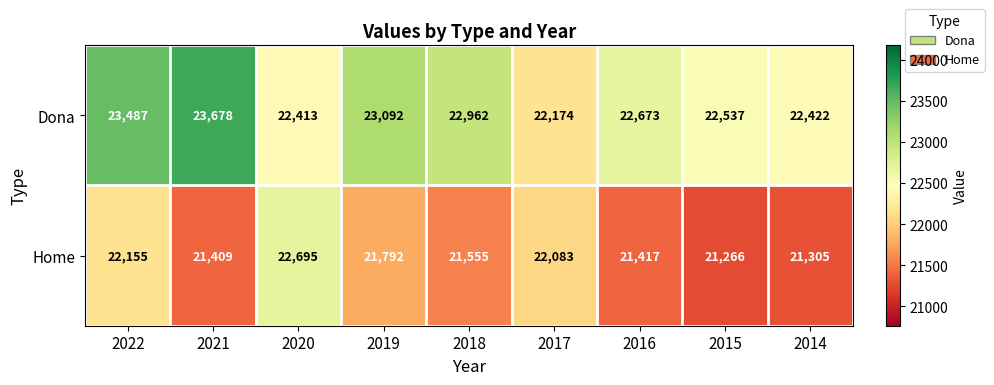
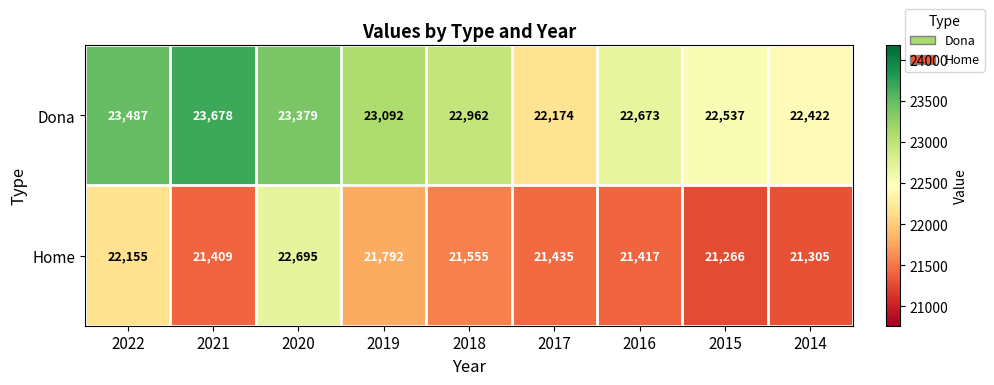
  {
    "Dona": {
      "2022": "23,487",
      "2021": "23,678",
-     "2020": "22,413",
+     "2020": "23,379",
      "2019": "23,092",
      "2018": "22,962",
      "2017": "22,174",
      "2016": "22,673",
      "2015": "22,537",
      "2014": "22,422"
    },
    "Home": {
      "2022": "22,155",
      "2021": "21,409",
      "2020": "22,695",
      "2019": "21,792",
      "2018": "21,555",
-     "2017": "22,083",
+     "2017": "21,435",
      "2016": "21,417",
      "2015": "21,266",
      "2014": "21,305"
    }
  }
